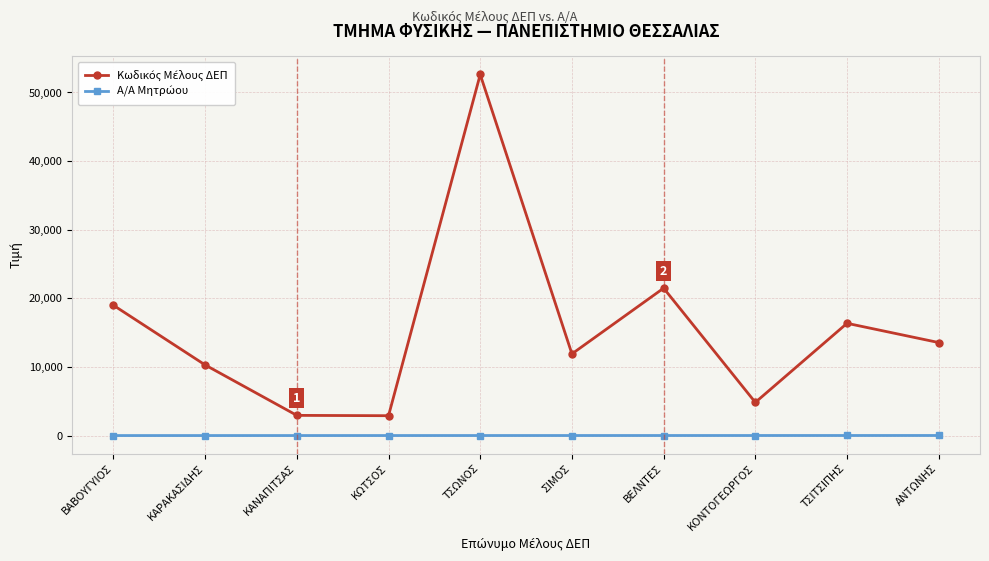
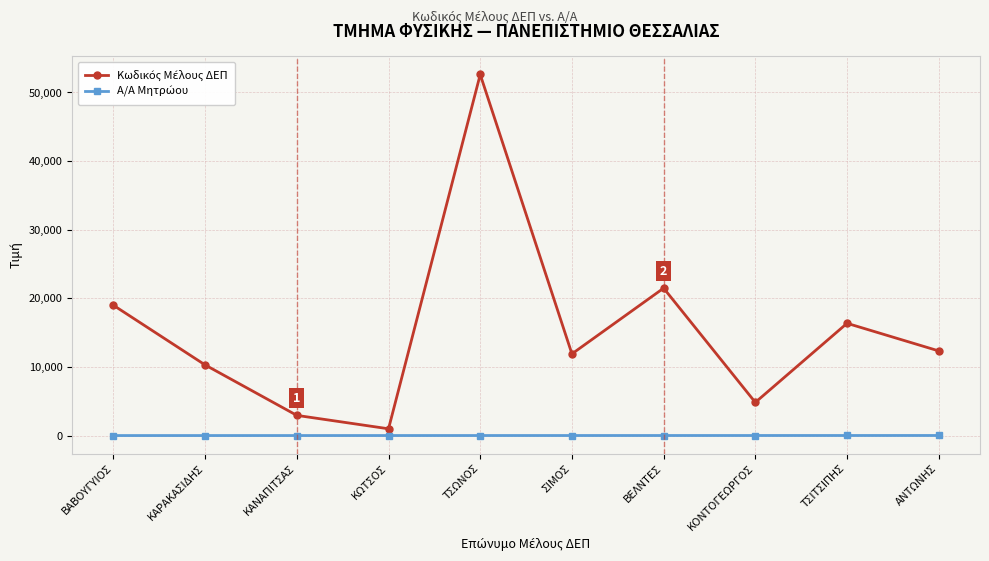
  {
    "Κωδικός Μέλους ΔΕΠ": {
      "ΒΑΒΟΥΓΥΙΟΣ": "19,000",
      "ΚΑΡΑΚΑΣΙΔΗΣ": "10,000",
-     "ΚΩΤΣΟΣ": "3,000",
+     "ΚΩΤΣΟΣ": "1,000",
      "ΤΣΩΝΟΣ": "53,000",
      "ΣΙΜΟΣ": "12,000",
      "ΚΟΝΤΟΓΕΩΡΓΟΣ": "5,000",
      "ΤΣΙΤΣΙΠΗΣ": "16,000",
-     "ΑΝΤΩΝΗΣ": "14,000"
+     "ΑΝΤΩΝΗΣ": "12,000"
    },
    "Α/Α Μητρώου": {
      "ΒΑΒΟΥΓΥΙΟΣ": "0",
      "ΚΑΡΑΚΑΣΙΔΗΣ": "0",
      "ΚΑΝΑΠΙΤΣΑΣ": "0",
      "ΚΩΤΣΟΣ": "0",
      "ΤΣΩΝΟΣ": "0",
      "ΣΙΜΟΣ": "0",
      "ΒΕΛΝΤΕΣ": "0",
      "ΚΟΝΤΟΓΕΩΡΓΟΣ": "0",
      "ΤΣΙΤΣΙΠΗΣ": "0",
      "ΑΝΤΩΝΗΣ": "0"
    }
  }
